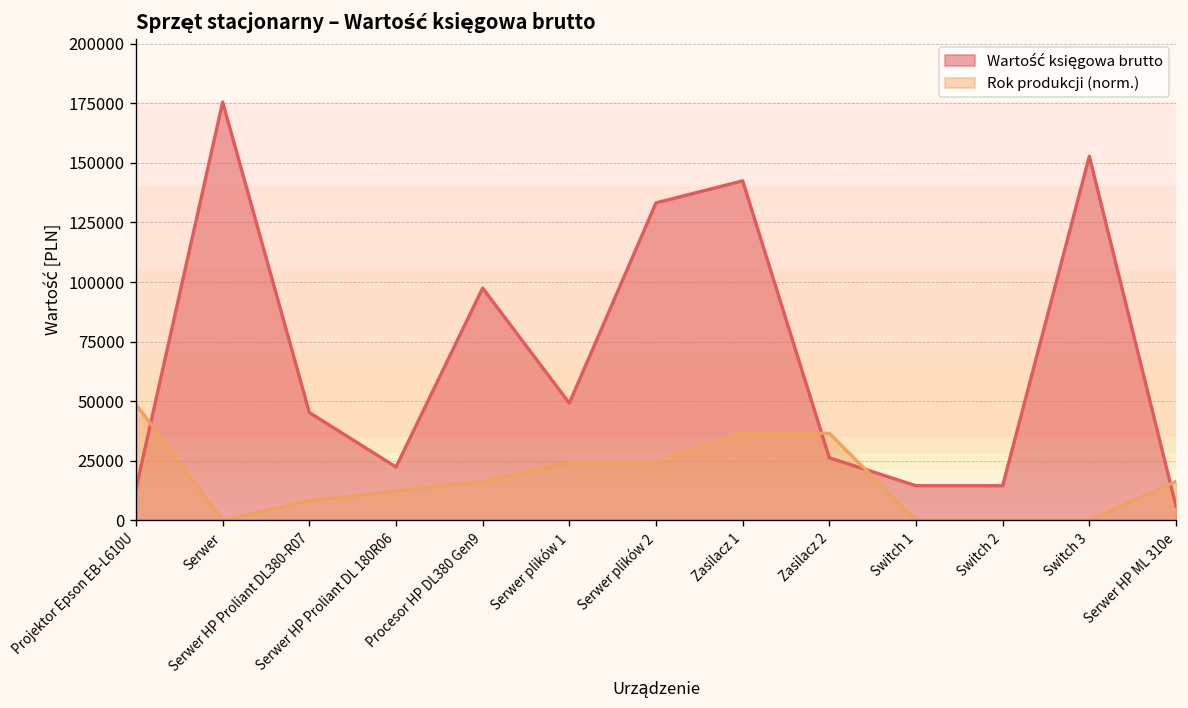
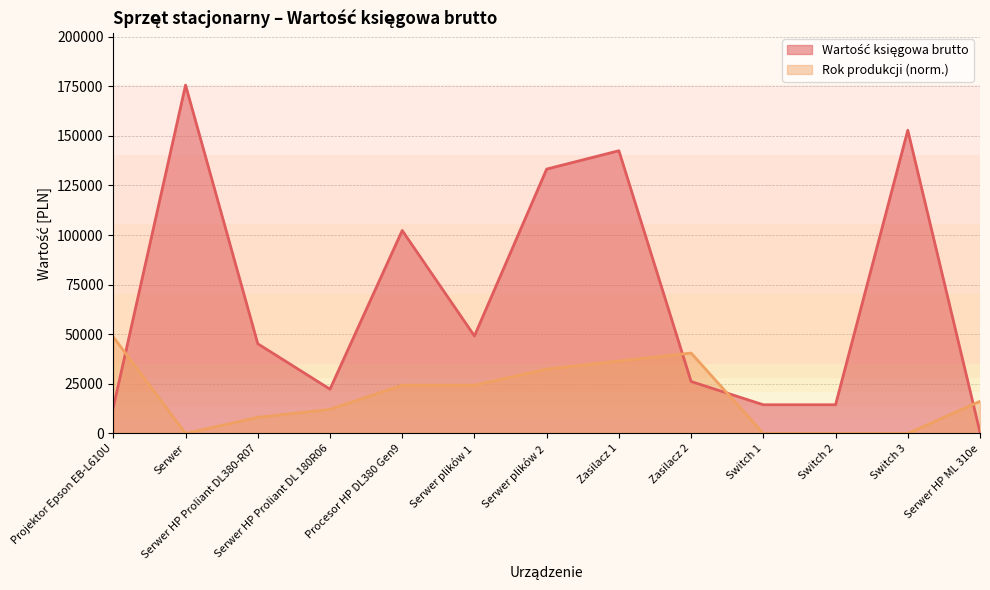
  {
    "Wartość księgowa brutto": {
      "Projektor Epson EB-L610U": 13000,
      "Serwer": 176000,
      "Serwer HP Proliant DL380-R07": 45000,
      "Serwer HP Proliant DL 180R06": 22000,
-     "Procesor HP DL380 Gen9": 97000,
+     "Procesor HP DL380 Gen9": 102000,
      "Serwer plików 1": 49000,
      "Serwer plików 2": 133000,
      "Zasilacz 1": 142000,
      "Zasilacz 2": 26000,
      "Switch 1": 14000,
      "Switch 2": 14000,
      "Switch 3": 153000,
-     "Serwer HP ML 310e": 6000
+     "Serwer HP ML 310e": 1000
    },
    "Rok produkcji (norm.)": {
      "Projektor Epson EB-L610U": 49000,
      "Serwer": 0,
      "Serwer HP Proliant DL380-R07": 8000,
      "Serwer HP Proliant DL 180R06": 12000,
-     "Procesor HP DL380 Gen9": 16000,
+     "Procesor HP DL380 Gen9": 24000,
      "Serwer plików 1": 24000,
-     "Serwer plików 2": 24000,
+     "Serwer plików 2": 32000,
      "Zasilacz 1": 36000,
-     "Zasilacz 2": 36000,
+     "Zasilacz 2": 41000,
      "Switch 1": 0,
      "Switch 2": 0,
      "Switch 3": 0,
      "Serwer HP ML 310e": 16000
    }
  }
